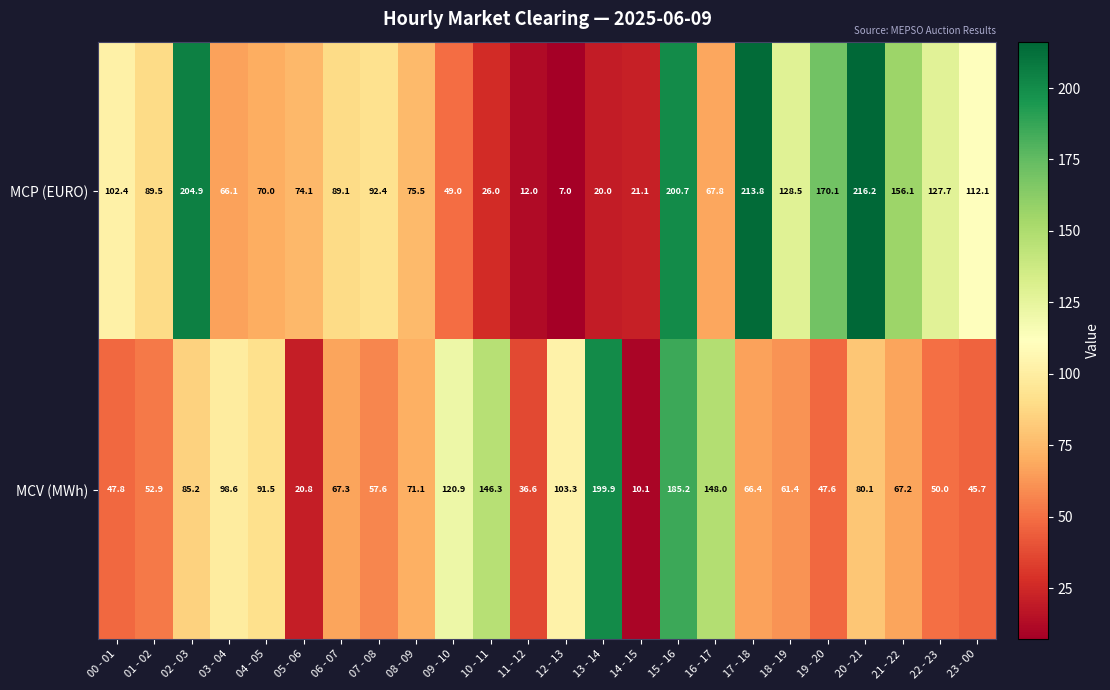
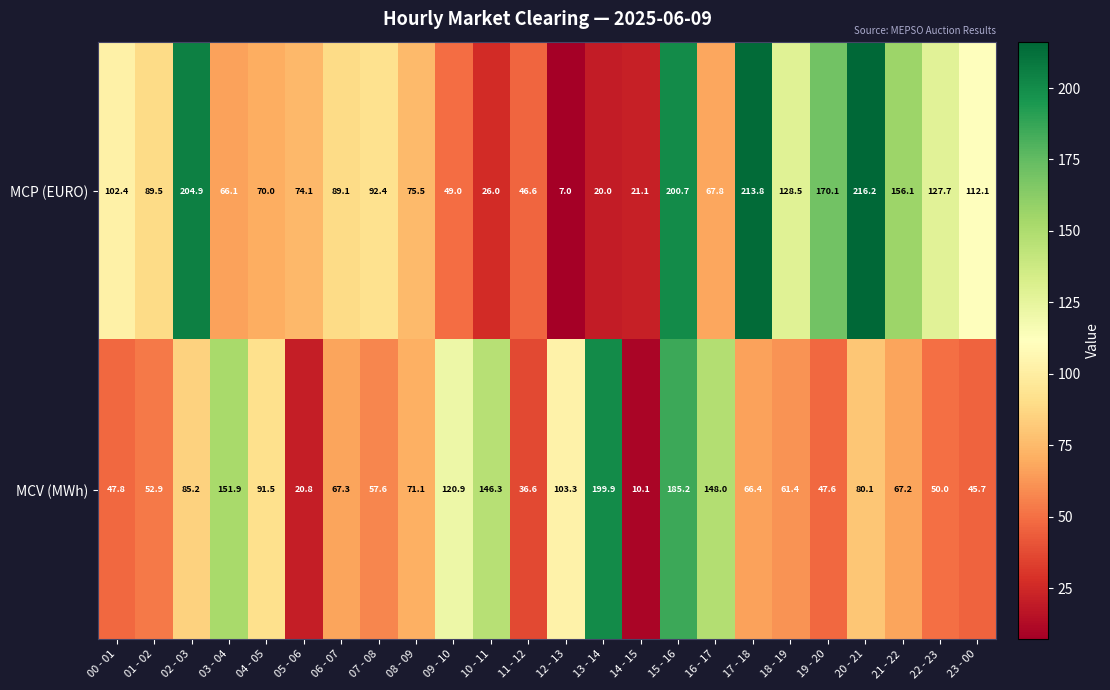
  {
    "MCP (EURO)": {
      "00 - 01": 102.4,
      "01 - 02": 89.5,
      "02 - 03": 204.9,
      "03 - 04": 66.1,
      "04 - 05": 70.0,
      "05 - 06": 74.1,
      "06 - 07": 89.1,
      "07 - 08": 92.4,
      "08 - 09": 75.5,
      "09 - 10": 49.0,
      "10 - 11": 26.0,
-     "11 - 12": 12.0,
+     "11 - 12": 46.6,
      "12 - 13": 7.0,
      "13 - 14": 20.0,
      "14 - 15": 21.1,
      "15 - 16": 200.7,
      "16 - 17": 67.8,
      "17 - 18": 213.8,
      "18 - 19": 128.5,
      "19 - 20": 170.1,
      "20 - 21": 216.2,
      "21 - 22": 156.1,
      "22 - 23": 127.7,
      "23 - 00": 112.1
    },
    "MCV (MWh)": {
      "00 - 01": 47.8,
      "01 - 02": 52.9,
      "02 - 03": 85.2,
-     "03 - 04": 98.6,
+     "03 - 04": 151.9,
      "04 - 05": 91.5,
      "05 - 06": 20.8,
      "06 - 07": 67.3,
      "07 - 08": 57.6,
      "08 - 09": 71.1,
      "09 - 10": 120.9,
      "10 - 11": 146.3,
      "11 - 12": 36.6,
      "12 - 13": 103.3,
      "13 - 14": 199.9,
      "14 - 15": 10.1,
      "15 - 16": 185.2,
      "16 - 17": 148.0,
      "17 - 18": 66.4,
      "18 - 19": 61.4,
      "19 - 20": 47.6,
      "20 - 21": 80.1,
      "21 - 22": 67.2,
      "22 - 23": 50.0,
      "23 - 00": 45.7
    }
  }
